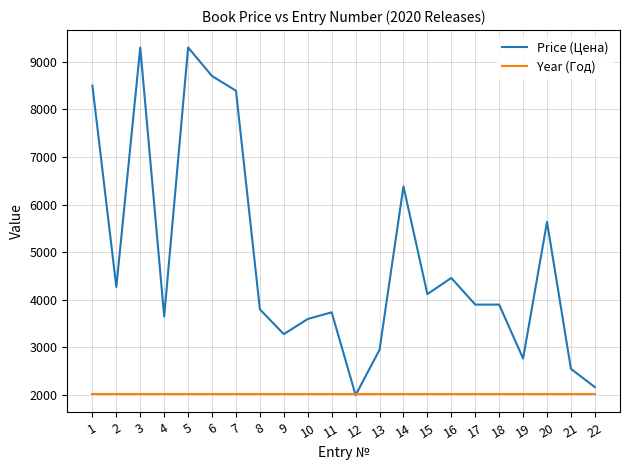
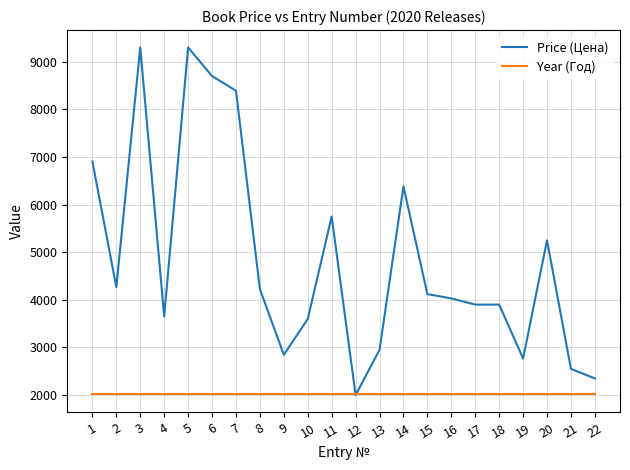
  {
    "Price (Цена)": {
-     "1": 8500,
+     "1": 6900,
      "2": 4300,
      "3": 9300,
      "4": 3700,
      "5": 9300,
      "6": 8700,
      "7": 8400,
-     "8": 3800,
-     "9": 3300,
+     "8": 4200,
+     "9": 2800,
      "10": 3600,
-     "11": 3700,
+     "11": 5800,
      "13": 3000,
      "14": 6400,
      "15": 4100,
-     "16": 4500,
+     "16": 4000,
      "17": 3900,
      "18": 3900,
      "19": 2800,
-     "20": 5600,
+     "20": 5300,
      "21": 2600,
-     "22": 2200
+     "22": 2400
    },
    "Year (Год)": {
      "1": 2000,
      "2": 2000,
      "3": 2000,
      "4": 2000,
      "5": 2000,
      "6": 2000,
      "7": 2000,
      "8": 2000,
      "9": 2000,
      "10": 2000,
      "11": 2000,
      "13": 2000,
      "14": 2000,
      "15": 2000,
      "16": 2000,
      "17": 2000,
      "18": 2000,
      "19": 2000,
      "20": 2000,
      "21": 2000,
      "22": 2000
    }
  }
